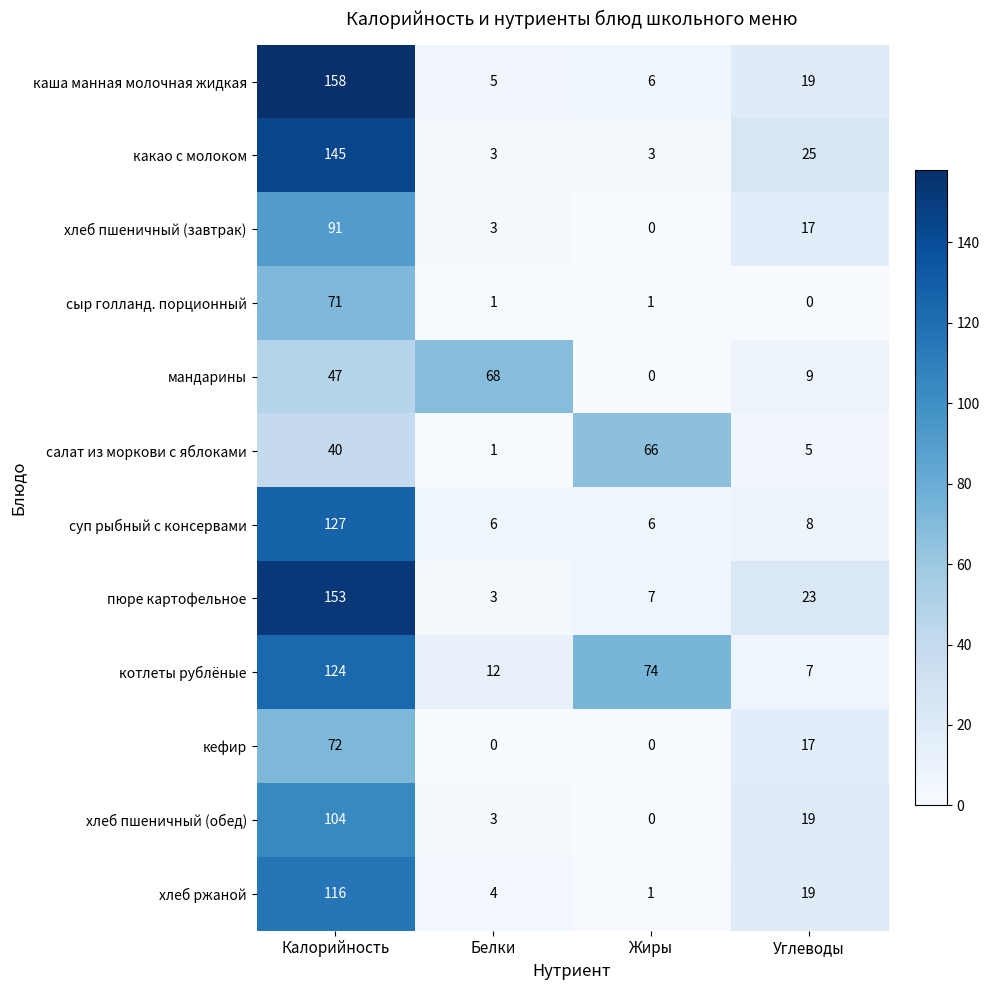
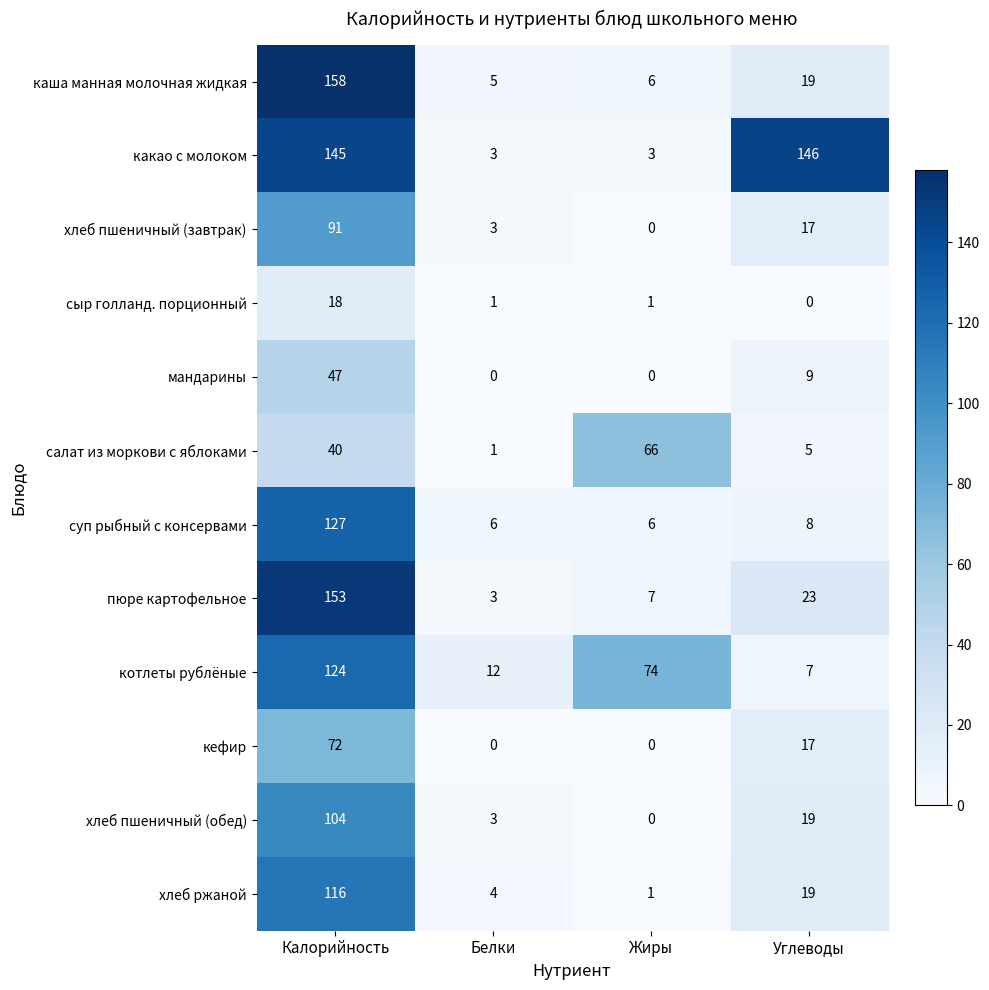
  {
    "каша манная молочная жидкая": {
      "Калорийность": 158,
      "Белки": 5,
      "Жиры": 6,
      "Углеводы": 19
    },
    "какао с молоком": {
      "Калорийность": 145,
      "Белки": 3,
      "Жиры": 3,
-     "Углеводы": 25
+     "Углеводы": 146
    },
    "хлеб пшеничный (завтрак)": {
      "Калорийность": 91,
      "Белки": 3,
      "Жиры": 0,
      "Углеводы": 17
    },
    "сыр голланд. порционный": {
-     "Калорийность": 71,
+     "Калорийность": 18,
      "Белки": 1,
      "Жиры": 1,
      "Углеводы": 0
    },
    "мандарины": {
      "Калорийность": 47,
-     "Белки": 68,
+     "Белки": 0,
      "Жиры": 0,
      "Углеводы": 9
    },
    "салат из моркови с яблоками": {
      "Калорийность": 40,
      "Белки": 1,
      "Жиры": 66,
      "Углеводы": 5
    },
    "суп рыбный с консервами": {
      "Калорийность": 127,
      "Белки": 6,
      "Жиры": 6,
      "Углеводы": 8
    },
    "пюре картофельное": {
      "Калорийность": 153,
      "Белки": 3,
      "Жиры": 7,
      "Углеводы": 23
    },
    "котлеты рублёные": {
      "Калорийность": 124,
      "Белки": 12,
      "Жиры": 74,
      "Углеводы": 7
    },
    "кефир": {
      "Калорийность": 72,
      "Белки": 0,
      "Жиры": 0,
      "Углеводы": 17
    },
    "хлеб пшеничный (обед)": {
      "Калорийность": 104,
      "Белки": 3,
      "Жиры": 0,
      "Углеводы": 19
    },
    "хлеб ржаной": {
      "Калорийность": 116,
      "Белки": 4,
      "Жиры": 1,
      "Углеводы": 19
    }
  }
